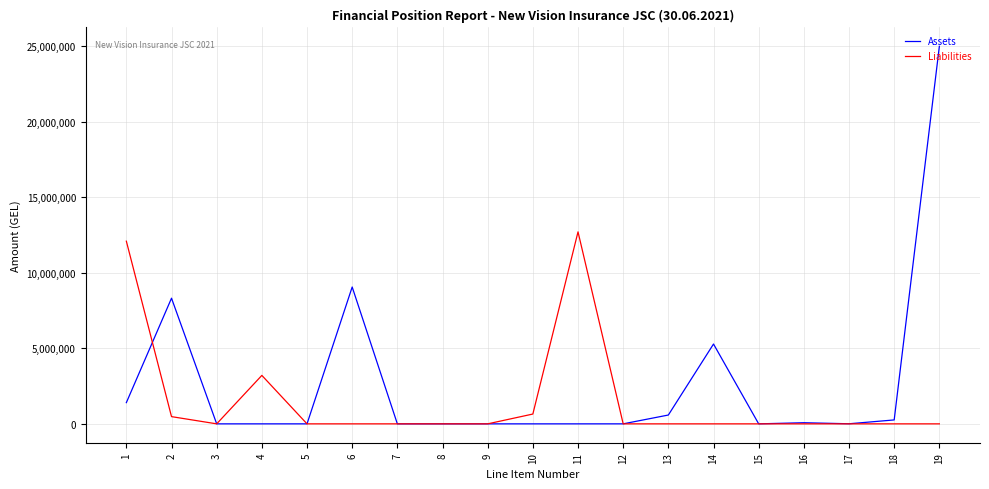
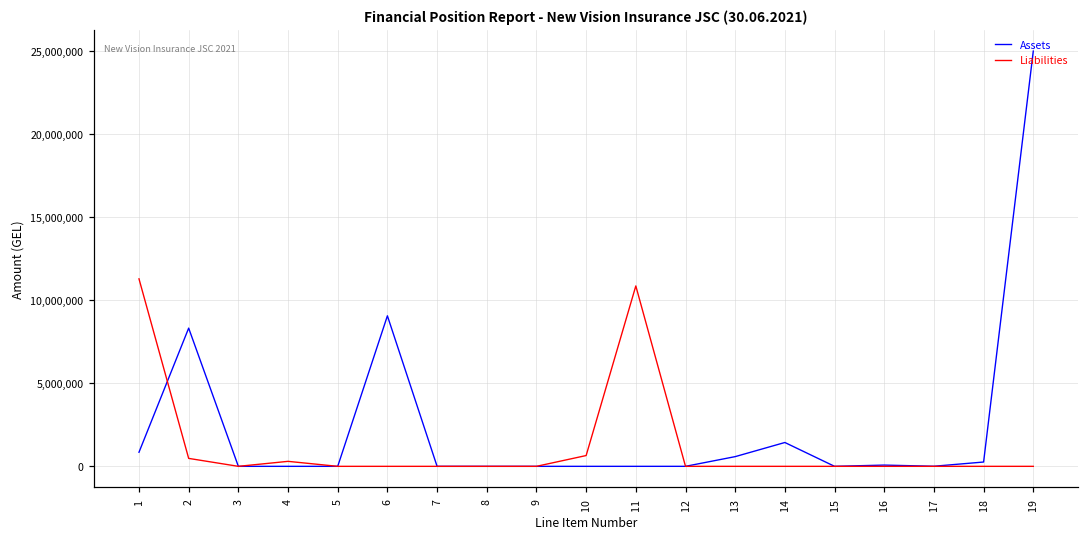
  {
    "Assets": {
-     "1": "1,400,000",
+     "1": "800,000",
      "2": "8,300,000",
      "4": "0",
      "6": "9,100,000",
      "10": "0",
      "11": "0",
      "13": "600,000",
-     "14": "5,300,000",
+     "14": "1,400,000",
      "18": "300,000",
      "19": "25,000,000"
    },
    "Liabilities": {
-     "1": "12,100,000",
+     "1": "11,300,000",
      "2": "500,000",
-     "4": "3,200,000",
+     "4": "300,000",
      "6": "0",
      "10": "600,000",
-     "11": "12,700,000",
+     "11": "10,900,000",
      "13": "0",
      "14": "0",
      "18": "0",
      "19": "0"
    }
  }
